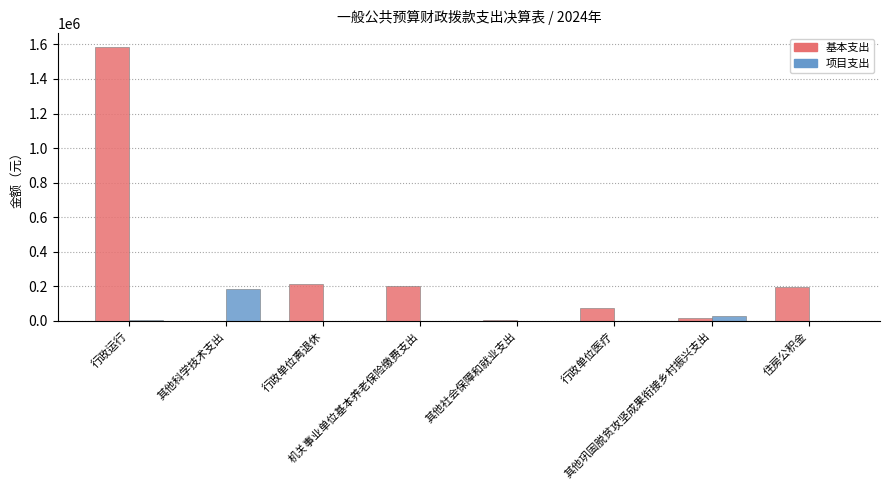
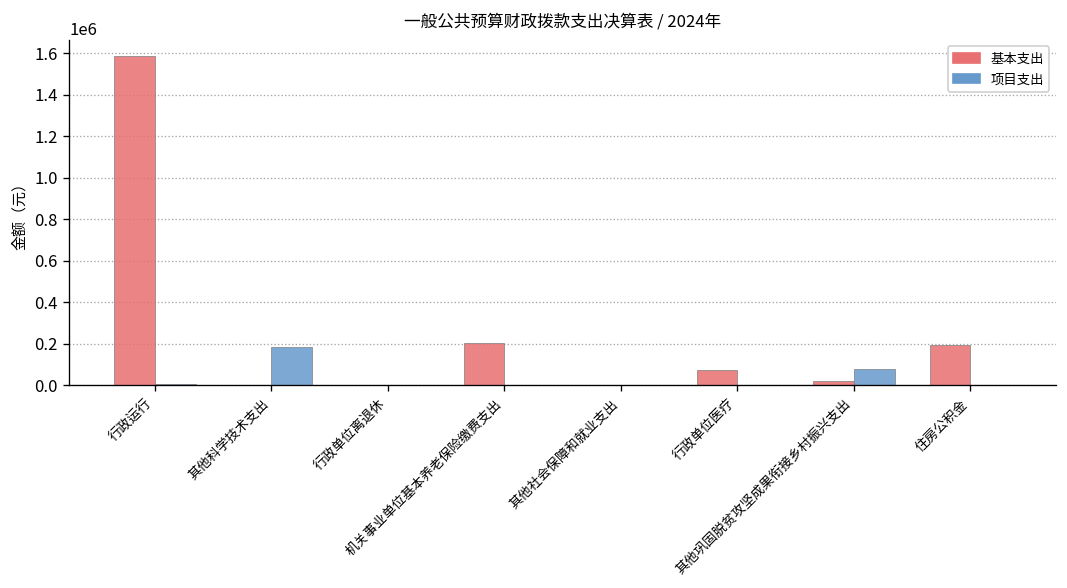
  {
    "基本支出": {
      "行政运行": 1590000,
      "其他科学技术支出": 0,
-     "行政单位离退休": 210000,
+     "行政单位离退休": 0,
      "机关事业单位基本养老保险缴费支出": 200000,
      "行政单位医疗": 70000,
      "其他巩固脱贫攻坚成果衔接乡村振兴支出": 20000,
      "住房公积金": 190000
    },
    "项目支出": {
      "其他科学技术支出": 180000,
      "行政单位离退休": 0,
      "机关事业单位基本养老保险缴费支出": 0,
      "其他社会保障和就业支出": 0,
      "行政单位医疗": 0,
-     "其他巩固脱贫攻坚成果衔接乡村振兴支出": 30000,
+     "其他巩固脱贫攻坚成果衔接乡村振兴支出": 80000,
      "住房公积金": 0
    }
  }
